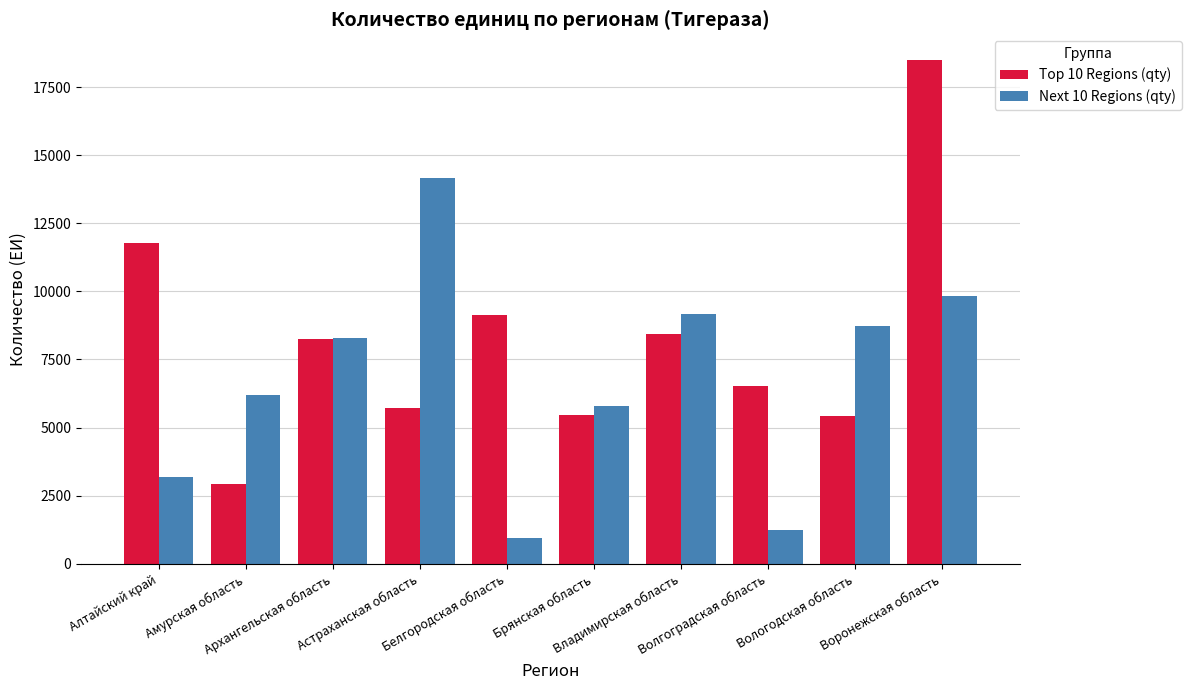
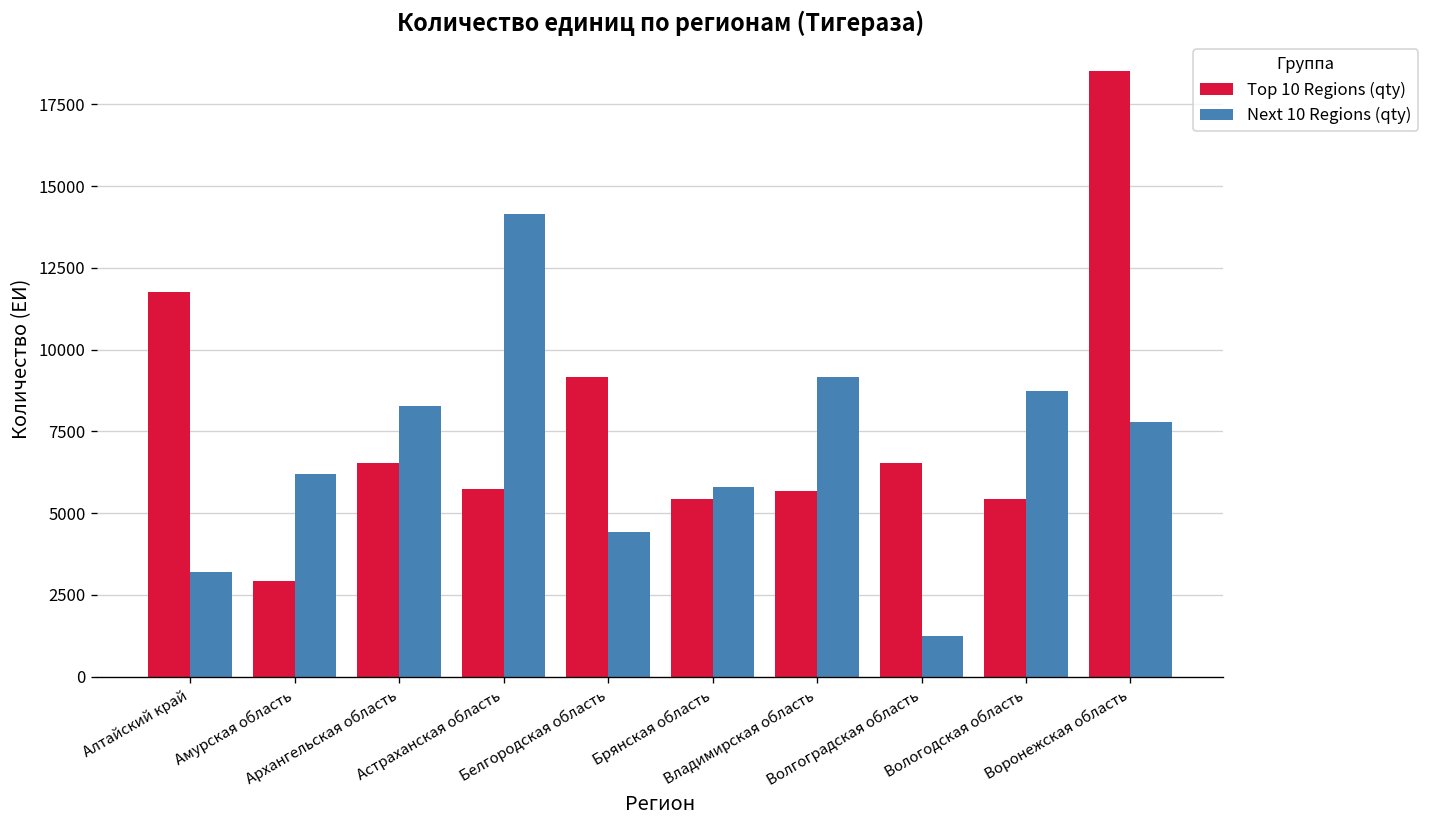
  {
    "Top 10 Regions (qty)": {
      "Алтайский край": 11800,
      "Амурская область": 2900,
-     "Архангельская область": 8300,
+     "Архангельская область": 6500,
      "Астраханская область": 5700,
      "Белгородская область": 9200,
      "Брянская область": 5400,
-     "Владимирская область": 8500,
+     "Владимирская область": 5700,
      "Волгоградская область": 6500,
      "Вологодская область": 5400,
      "Воронежская область": 18500
    },
    "Next 10 Regions (qty)": {
      "Алтайский край": 3200,
      "Амурская область": 6200,
      "Архангельская область": 8300,
      "Астраханская область": 14200,
-     "Белгородская область": 900,
+     "Белгородская область": 4400,
      "Брянская область": 5800,
      "Владимирская область": 9200,
      "Волгоградская область": 1200,
      "Вологодская область": 8700,
-     "Воронежская область": 9800
+     "Воронежская область": 7800
    }
  }
